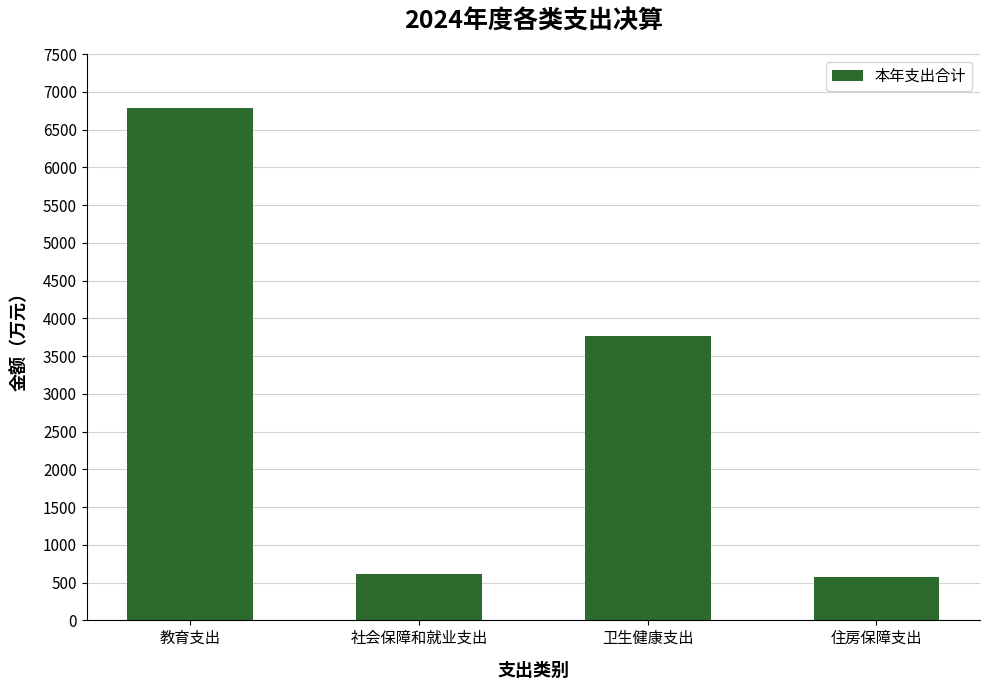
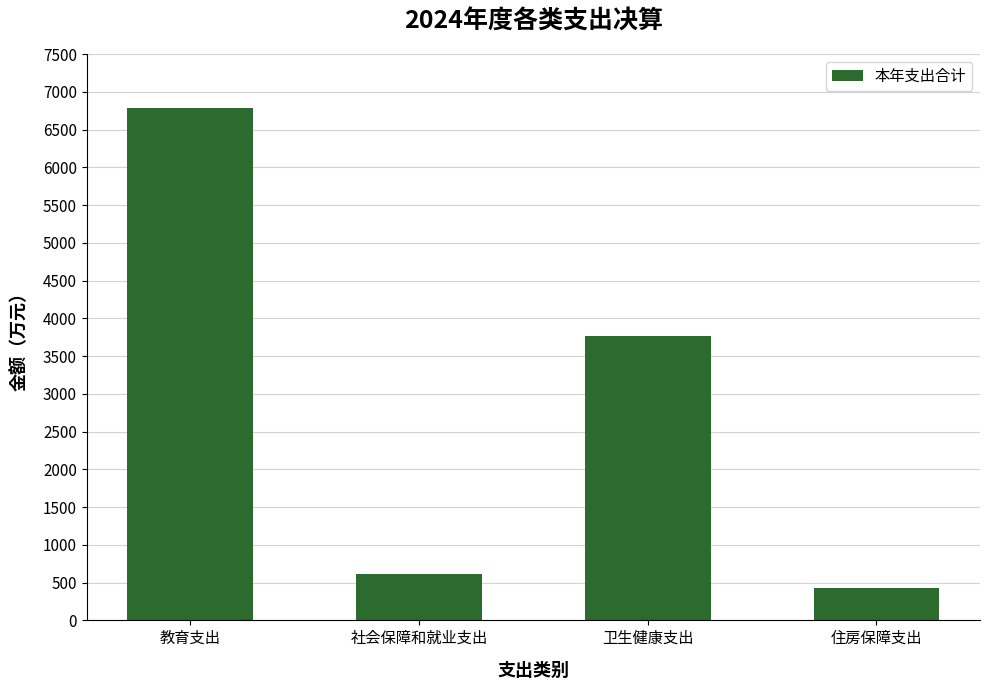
  {
    "教育支出": 6800,
    "社会保障和就业支出": 600,
    "卫生健康支出": 3800,
-   "住房保障支出": 600
+   "住房保障支出": 400
  }
